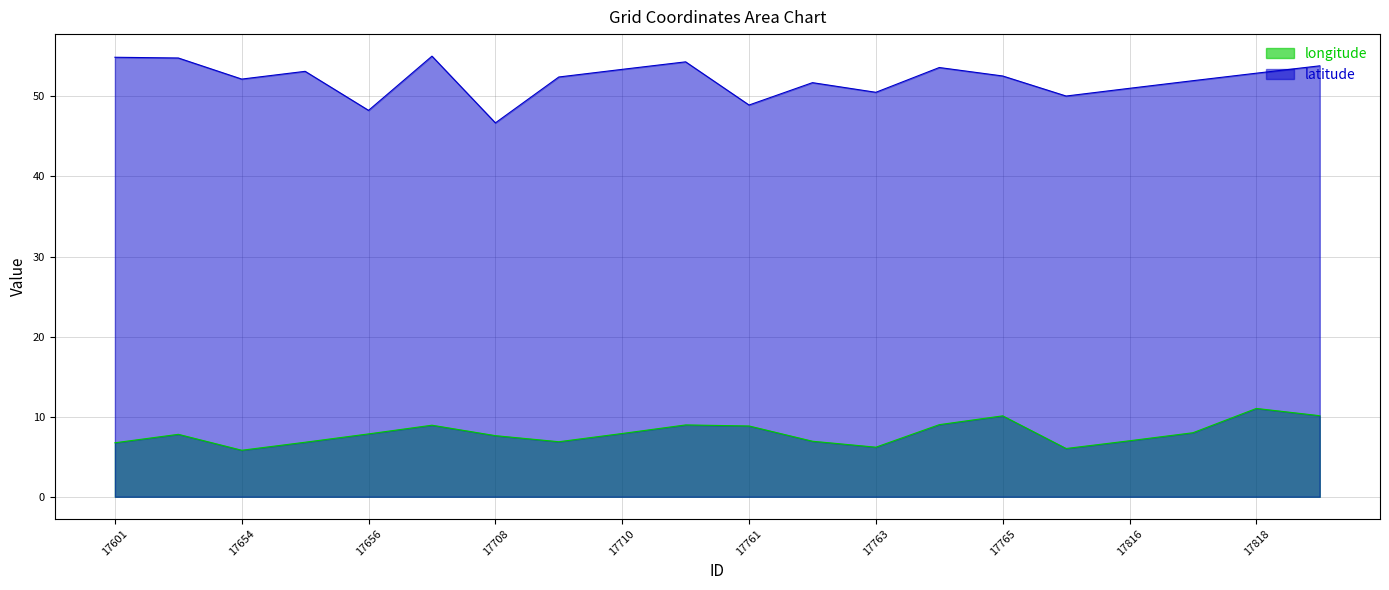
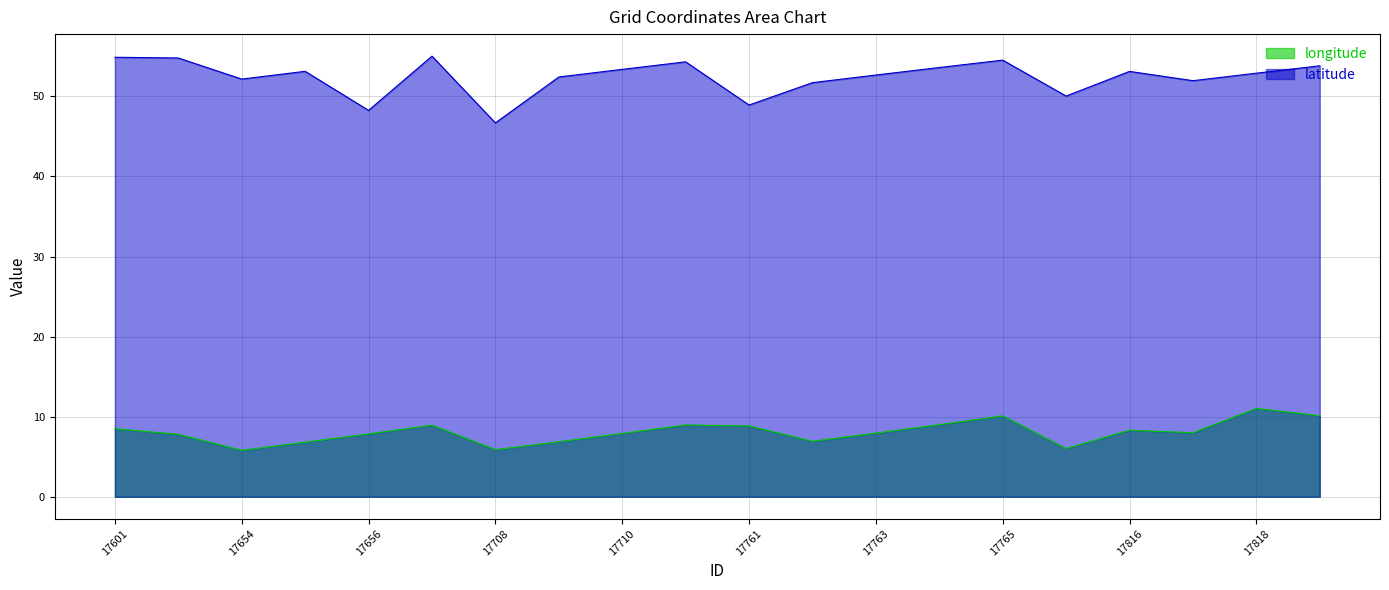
  {
    "longitude": {
-     "17601": 7,
+     "17601": 8,
      "17654": 6,
      "17656": 8,
-     "17708": 8,
+     "17708": 6,
      "17710": 8,
      "17761": 9,
-     "17763": 6,
+     "17763": 8,
      "17765": 10,
-     "17816": 7,
+     "17816": 8,
      "17818": 11
    },
    "latitude": {
      "17601": 55,
      "17654": 52,
      "17656": 48,
      "17708": 47,
      "17710": 53,
      "17761": 49,
-     "17763": 51,
-     "17765": 53,
-     "17816": 51,
+     "17763": 53,
+     "17765": 55,
+     "17816": 53,
      "17818": 53
    }
  }
